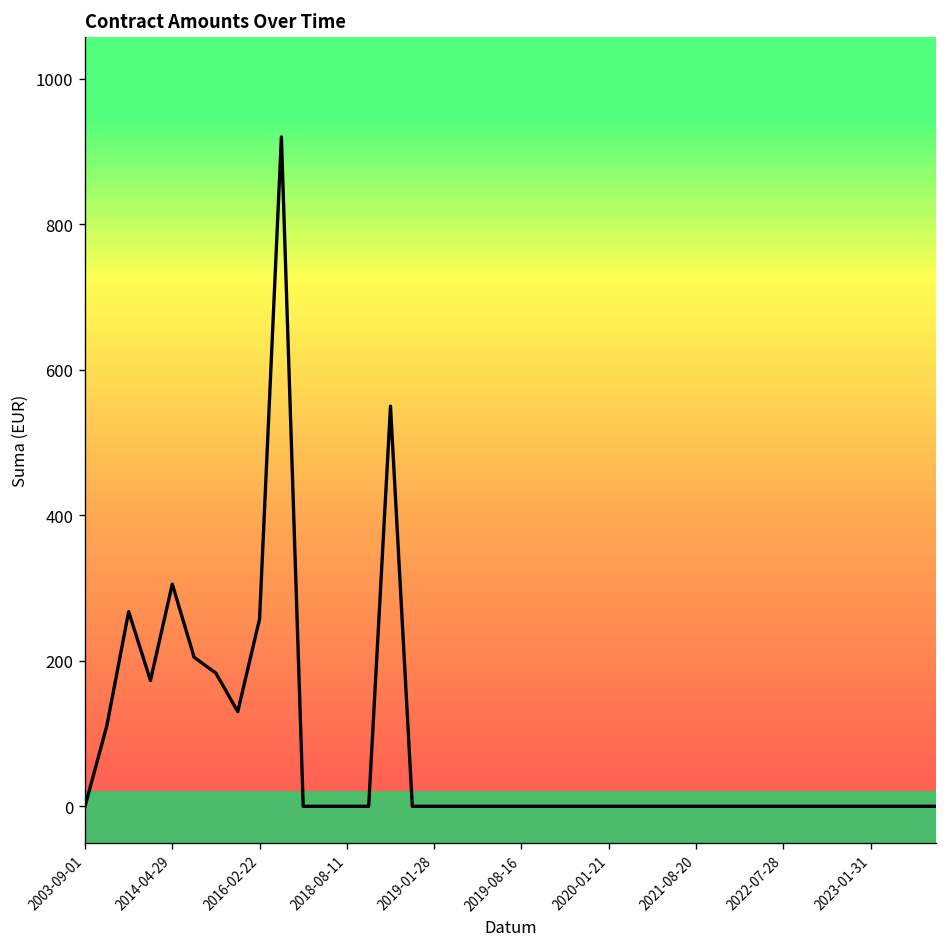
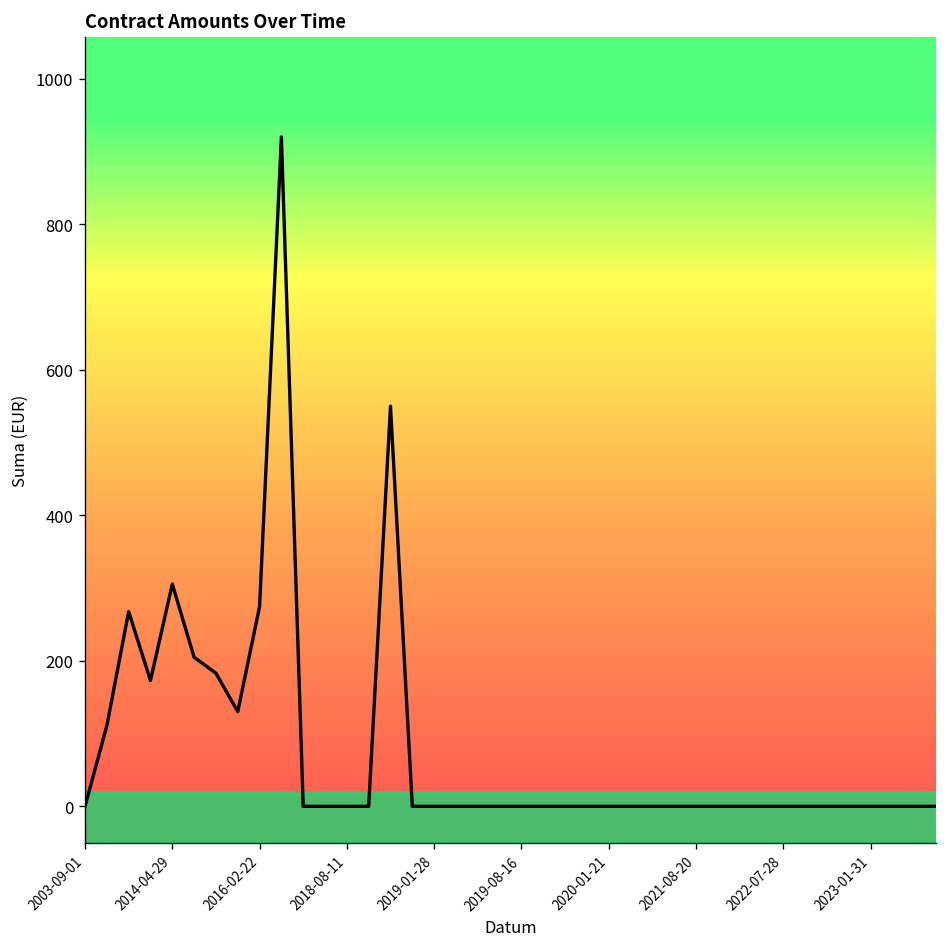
  {
-   "2016-02-22": 260
+   "2016-02-22": 270
  }
